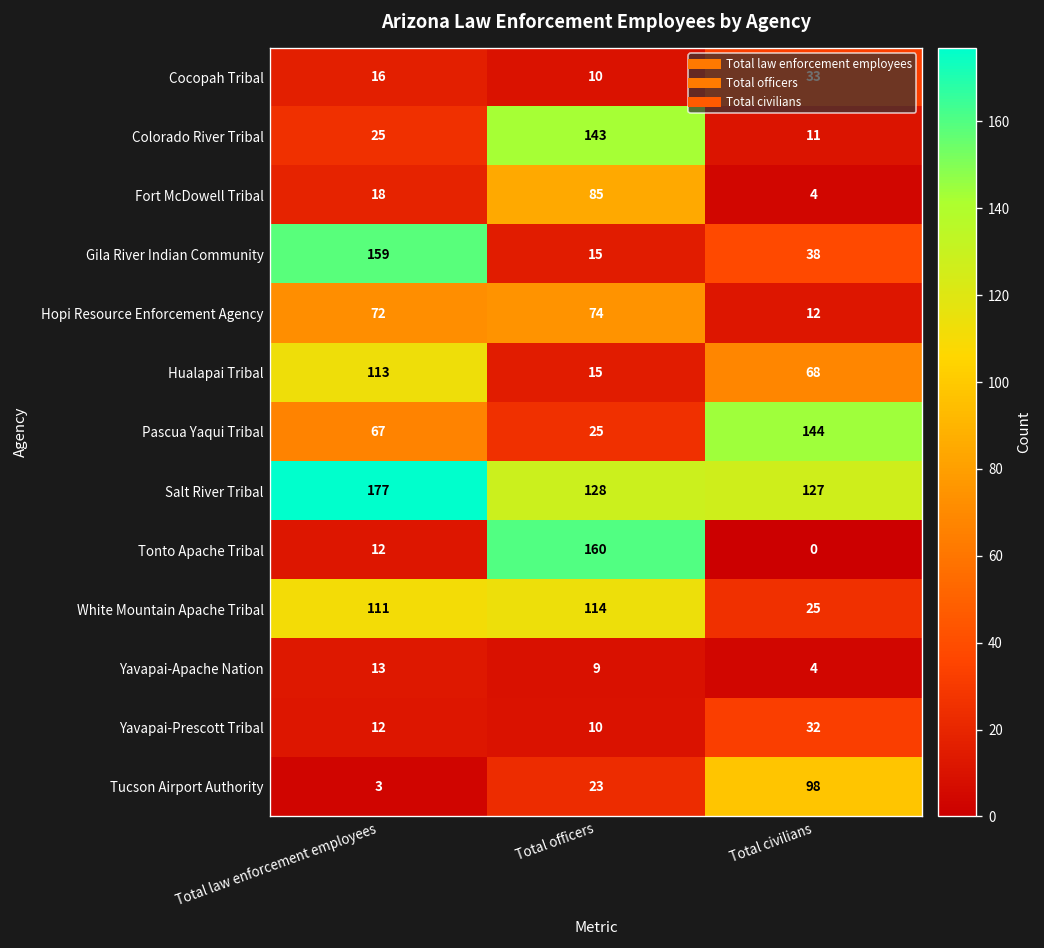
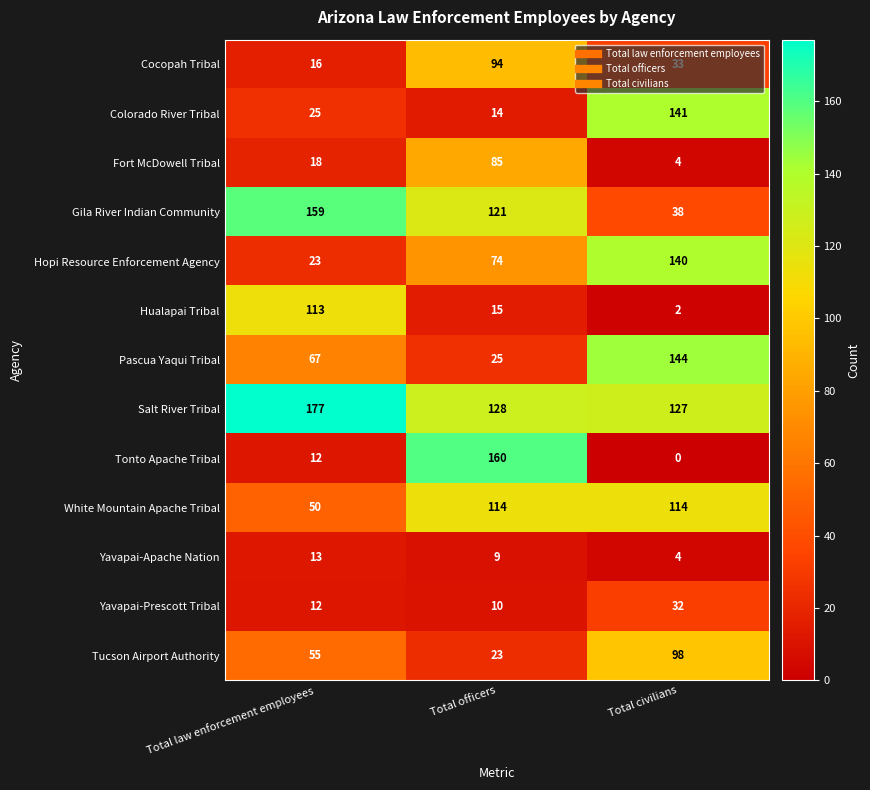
  {
    "Cocopah Tribal": {
      "Total law enforcement employees": 16,
-     "Total officers": 10
+     "Total officers": 94
    },
    "Colorado River Tribal": {
      "Total law enforcement employees": 25,
-     "Total officers": 143,
-     "Total civilians": 11
+     "Total officers": 14,
+     "Total civilians": 141
    },
    "Fort McDowell Tribal": {
      "Total law enforcement employees": 18,
      "Total officers": 85,
      "Total civilians": 4
    },
    "Gila River Indian Community": {
      "Total law enforcement employees": 159,
-     "Total officers": 15,
+     "Total officers": 121,
      "Total civilians": 38
    },
    "Hopi Resource Enforcement Agency": {
-     "Total law enforcement employees": 72,
+     "Total law enforcement employees": 23,
      "Total officers": 74,
-     "Total civilians": 12
+     "Total civilians": 140
    },
    "Hualapai Tribal": {
      "Total law enforcement employees": 113,
      "Total officers": 15,
-     "Total civilians": 68
+     "Total civilians": 2
    },
    "Pascua Yaqui Tribal": {
      "Total law enforcement employees": 67,
      "Total officers": 25,
      "Total civilians": 144
    },
    "Salt River Tribal": {
      "Total law enforcement employees": 177,
      "Total officers": 128,
      "Total civilians": 127
    },
    "Tonto Apache Tribal": {
      "Total law enforcement employees": 12,
      "Total officers": 160,
      "Total civilians": 0
    },
    "White Mountain Apache Tribal": {
-     "Total law enforcement employees": 111,
+     "Total law enforcement employees": 50,
      "Total officers": 114,
-     "Total civilians": 25
+     "Total civilians": 114
    },
    "Yavapai-Apache Nation": {
      "Total law enforcement employees": 13,
      "Total officers": 9,
      "Total civilians": 4
    },
    "Yavapai-Prescott Tribal": {
      "Total law enforcement employees": 12,
      "Total officers": 10,
      "Total civilians": 32
    },
    "Tucson Airport Authority": {
-     "Total law enforcement employees": 3,
+     "Total law enforcement employees": 55,
      "Total officers": 23,
      "Total civilians": 98
    }
  }
